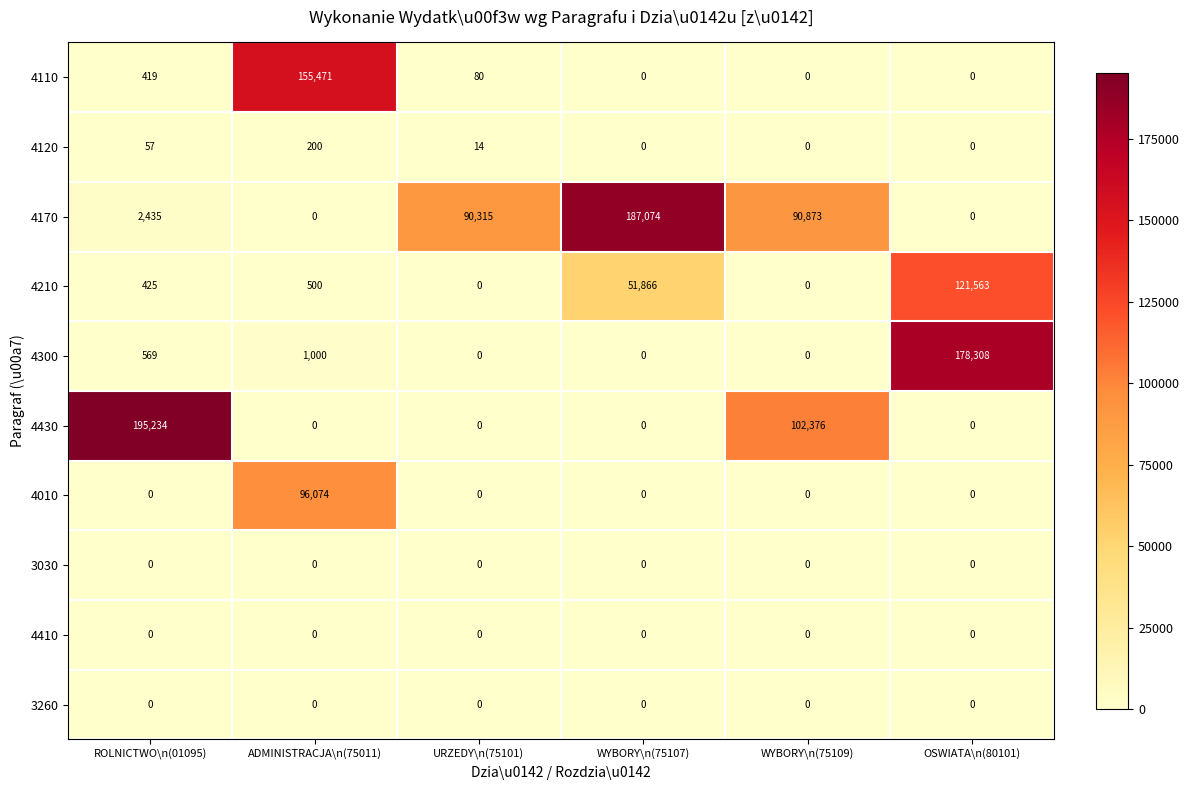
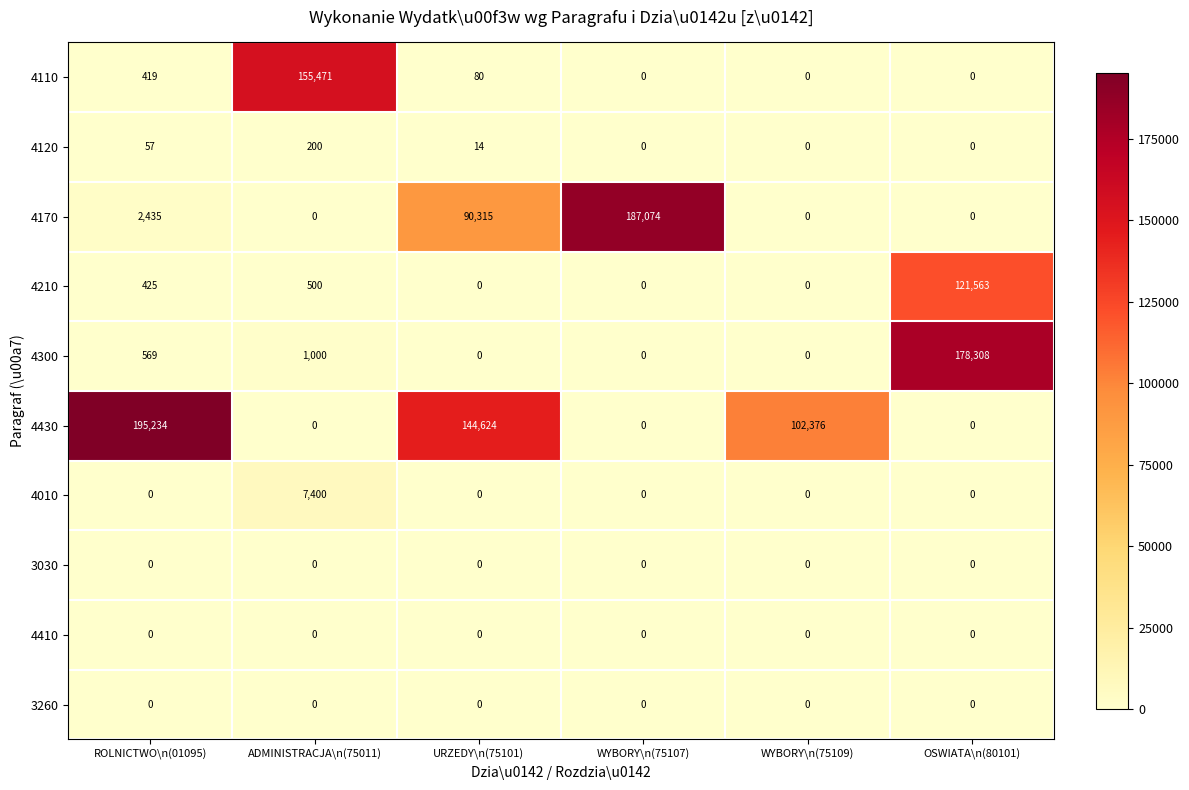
  {
    "4110": {
      "ROLNICTWO\\n(01095)": "419",
      "ADMINISTRACJA\\n(75011)": "155,471",
      "URZEDY\\n(75101)": "80",
      "WYBORY\\n(75107)": "0",
      "WYBORY\\n(75109)": "0",
      "OSWIATA\\n(80101)": "0"
    },
    "4120": {
      "ROLNICTWO\\n(01095)": "57",
      "ADMINISTRACJA\\n(75011)": "200",
      "URZEDY\\n(75101)": "14",
      "WYBORY\\n(75107)": "0",
      "WYBORY\\n(75109)": "0",
      "OSWIATA\\n(80101)": "0"
    },
    "4170": {
      "ROLNICTWO\\n(01095)": "2,435",
      "ADMINISTRACJA\\n(75011)": "0",
      "URZEDY\\n(75101)": "90,315",
      "WYBORY\\n(75107)": "187,074",
-     "WYBORY\\n(75109)": "90,873",
+     "WYBORY\\n(75109)": "0",
      "OSWIATA\\n(80101)": "0"
    },
    "4210": {
      "ROLNICTWO\\n(01095)": "425",
      "ADMINISTRACJA\\n(75011)": "500",
      "URZEDY\\n(75101)": "0",
-     "WYBORY\\n(75107)": "51,866",
+     "WYBORY\\n(75107)": "0",
      "WYBORY\\n(75109)": "0",
      "OSWIATA\\n(80101)": "121,563"
    },
    "4300": {
      "ROLNICTWO\\n(01095)": "569",
      "ADMINISTRACJA\\n(75011)": "1,000",
      "URZEDY\\n(75101)": "0",
      "WYBORY\\n(75107)": "0",
      "WYBORY\\n(75109)": "0",
      "OSWIATA\\n(80101)": "178,308"
    },
    "4430": {
      "ROLNICTWO\\n(01095)": "195,234",
      "ADMINISTRACJA\\n(75011)": "0",
-     "URZEDY\\n(75101)": "0",
+     "URZEDY\\n(75101)": "144,624",
      "WYBORY\\n(75107)": "0",
      "WYBORY\\n(75109)": "102,376",
      "OSWIATA\\n(80101)": "0"
    },
    "4010": {
      "ROLNICTWO\\n(01095)": "0",
-     "ADMINISTRACJA\\n(75011)": "96,074",
+     "ADMINISTRACJA\\n(75011)": "7,400",
      "URZEDY\\n(75101)": "0",
      "WYBORY\\n(75107)": "0",
      "WYBORY\\n(75109)": "0",
      "OSWIATA\\n(80101)": "0"
    },
    "3030": {
      "ROLNICTWO\\n(01095)": "0",
      "ADMINISTRACJA\\n(75011)": "0",
      "URZEDY\\n(75101)": "0",
      "WYBORY\\n(75107)": "0",
      "WYBORY\\n(75109)": "0",
      "OSWIATA\\n(80101)": "0"
    },
    "4410": {
      "ROLNICTWO\\n(01095)": "0",
      "ADMINISTRACJA\\n(75011)": "0",
      "URZEDY\\n(75101)": "0",
      "WYBORY\\n(75107)": "0",
      "WYBORY\\n(75109)": "0",
      "OSWIATA\\n(80101)": "0"
    },
    "3260": {
      "ROLNICTWO\\n(01095)": "0",
      "ADMINISTRACJA\\n(75011)": "0",
      "URZEDY\\n(75101)": "0",
      "WYBORY\\n(75107)": "0",
      "WYBORY\\n(75109)": "0",
      "OSWIATA\\n(80101)": "0"
    }
  }
